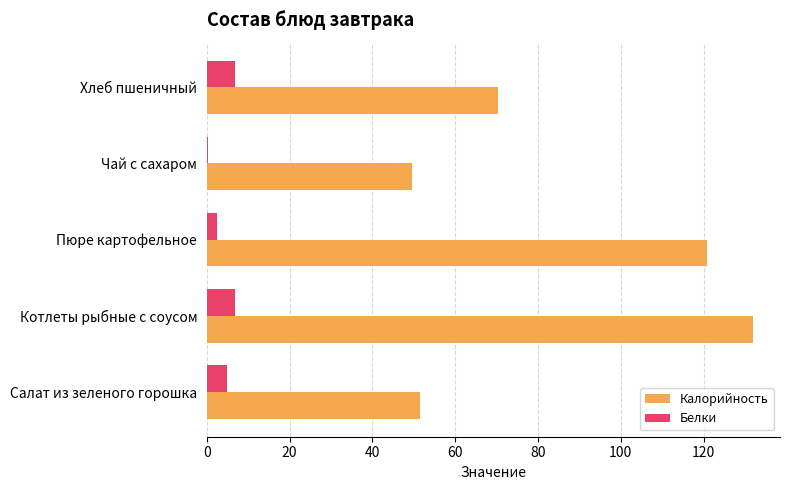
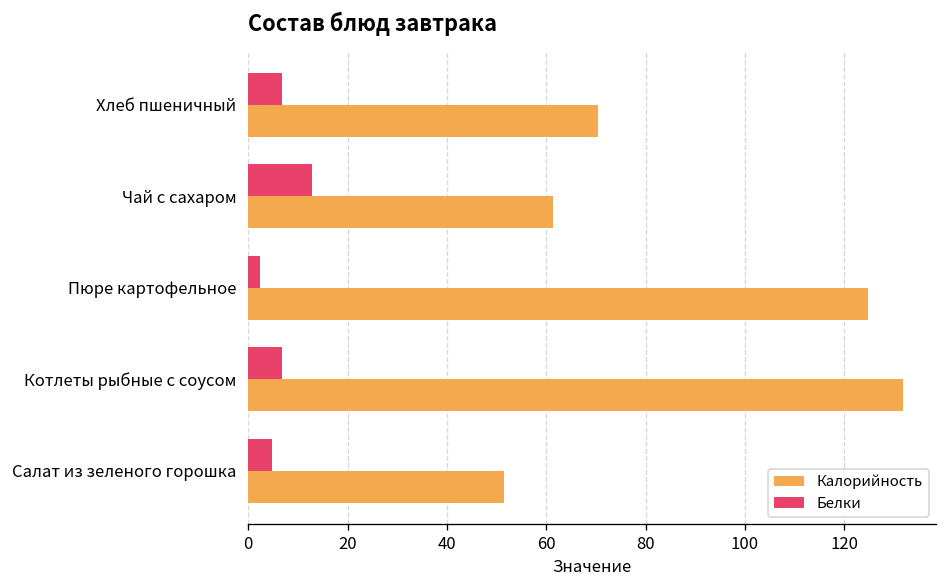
  {
    "Калорийность": {
      "Хлеб пшеничный": 70,
-     "Чай с сахаром": 50,
-     "Пюре картофельное": 121,
+     "Чай с сахаром": 61,
+     "Пюре картофельное": 125,
      "Котлеты рыбные с соусом": 132,
      "Салат из зеленого горошка": 51
    },
    "Белки": {
      "Хлеб пшеничный": 7,
-     "Чай с сахаром": 0,
+     "Чай с сахаром": 13,
      "Пюре картофельное": 2,
      "Котлеты рыбные с соусом": 7,
      "Салат из зеленого горошка": 5
    }
  }
